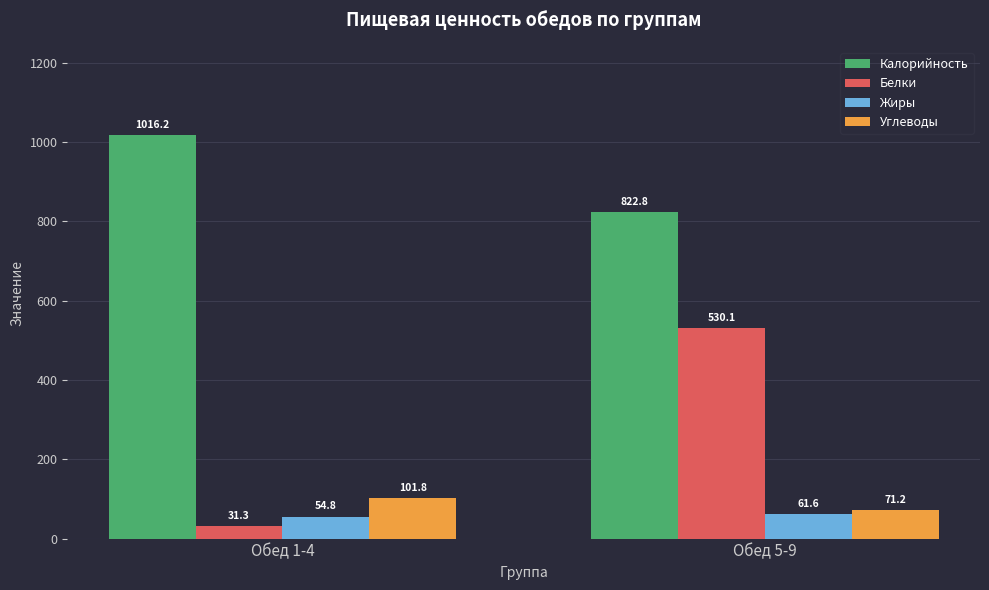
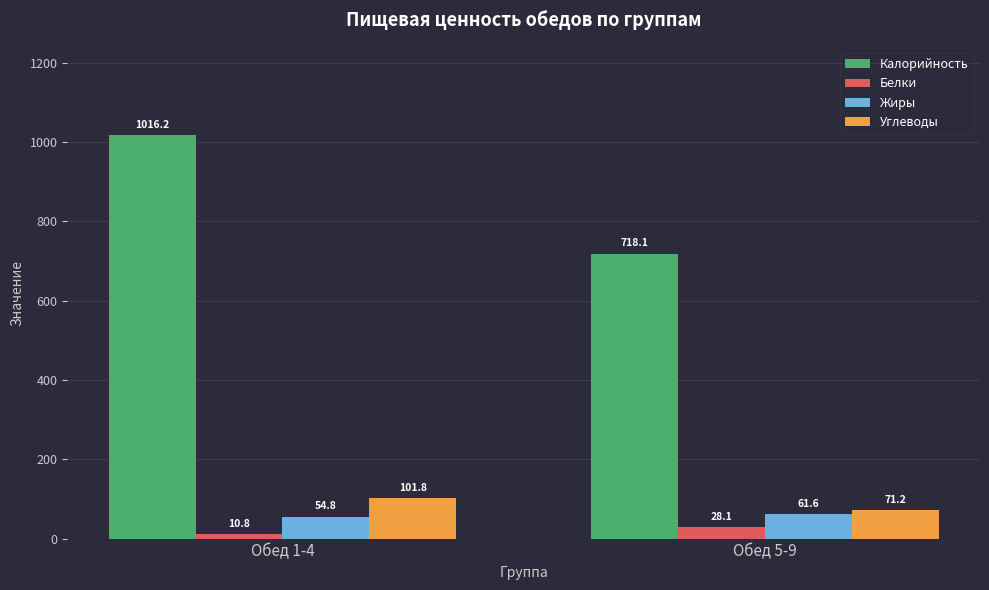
  {
    "Калорийность": {
      "Обед 1-4": 1016.2,
-     "Обед 5-9": 822.8
+     "Обед 5-9": 718.1
    },
    "Белки": {
-     "Обед 1-4": 31.3,
-     "Обед 5-9": 530.1
+     "Обед 1-4": 10.8,
+     "Обед 5-9": 28.1
    },
    "Жиры": {
      "Обед 1-4": 54.8,
      "Обед 5-9": 61.6
    },
    "Углеводы": {
      "Обед 1-4": 101.8,
      "Обед 5-9": 71.2
    }
  }
